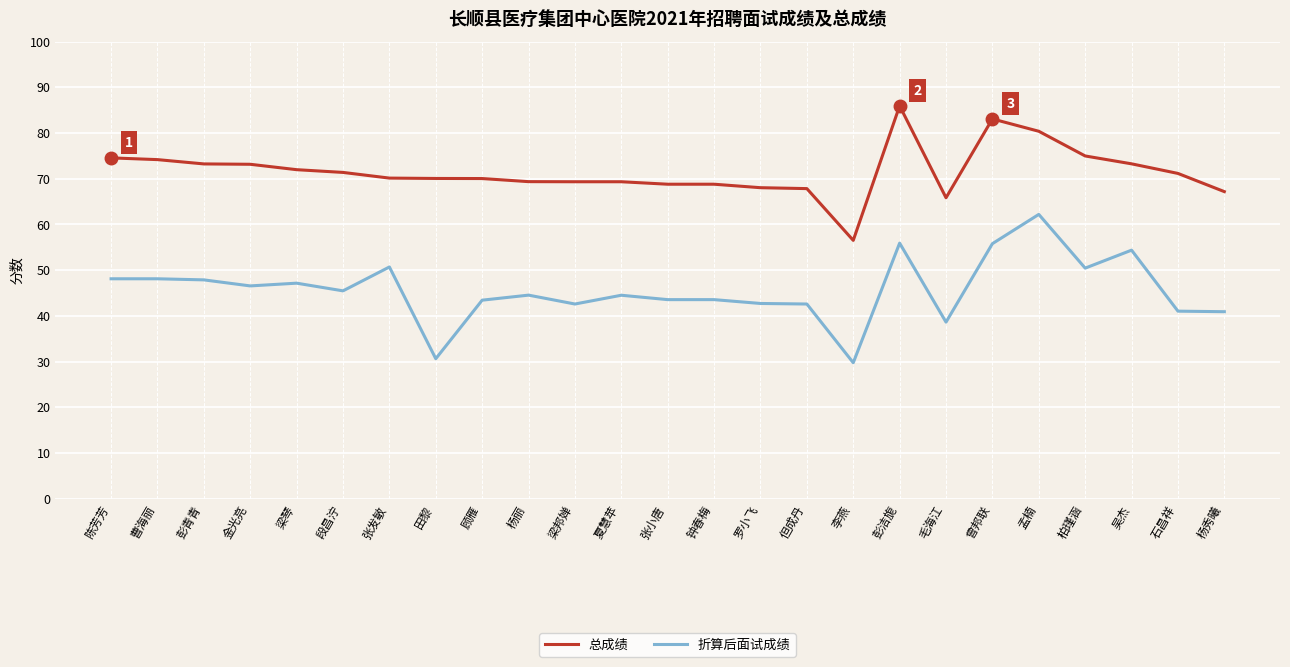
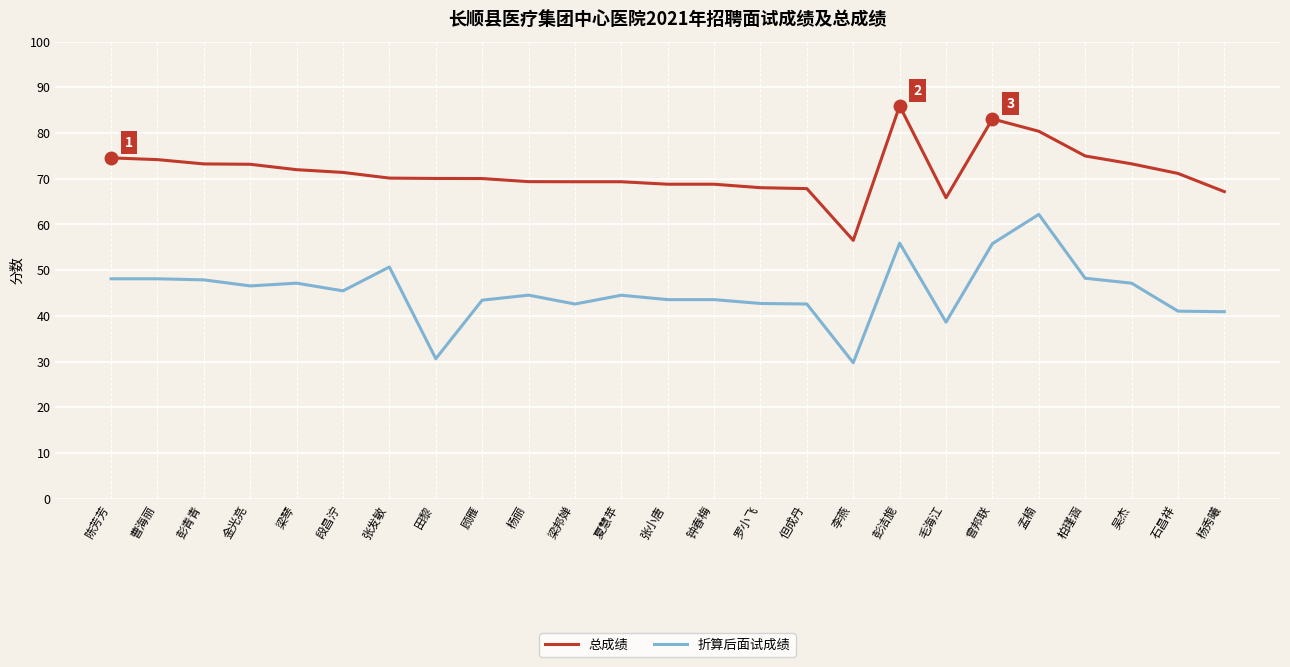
  {
    "折算后面试成绩": {
      "陈芳芳": 48,
      "曹海丽": 48,
      "彭青青": 48,
      "金光亮": 47,
      "梁琴": 47,
      "段昌泞": 45,
      "张发敏": 51,
      "田黎": 31,
      "顾雁": 43,
      "杨丽": 45,
      "梁邦婵": 43,
      "夏慧苹": 45,
      "张小唐": 44,
      "钟春梅": 44,
      "罗小飞": 43,
      "但成丹": 43,
      "李燕": 30,
      "彭洁旎": 56,
      "毛海江": 39,
      "曾邦联": 56,
      "孟楠": 62,
-     "柏瑾涵": 50,
-     "吴杰": 54,
+     "柏瑾涵": 48,
+     "吴杰": 47,
      "石昌祥": 41,
      "杨秀曦": 41
    }
  }
